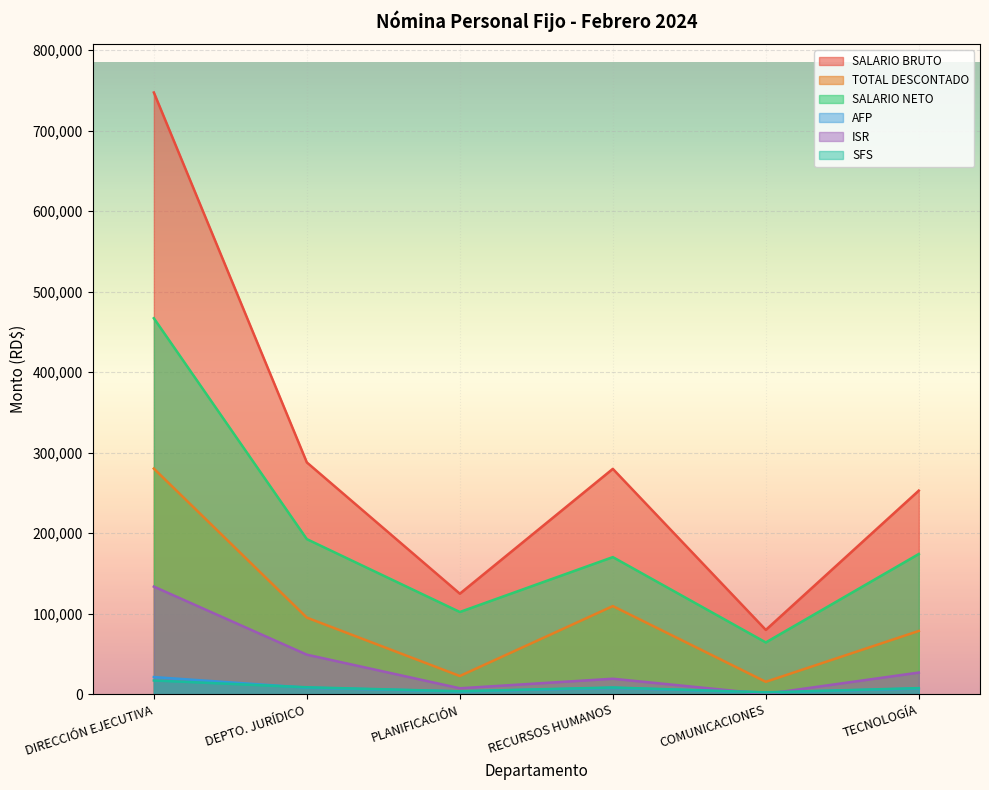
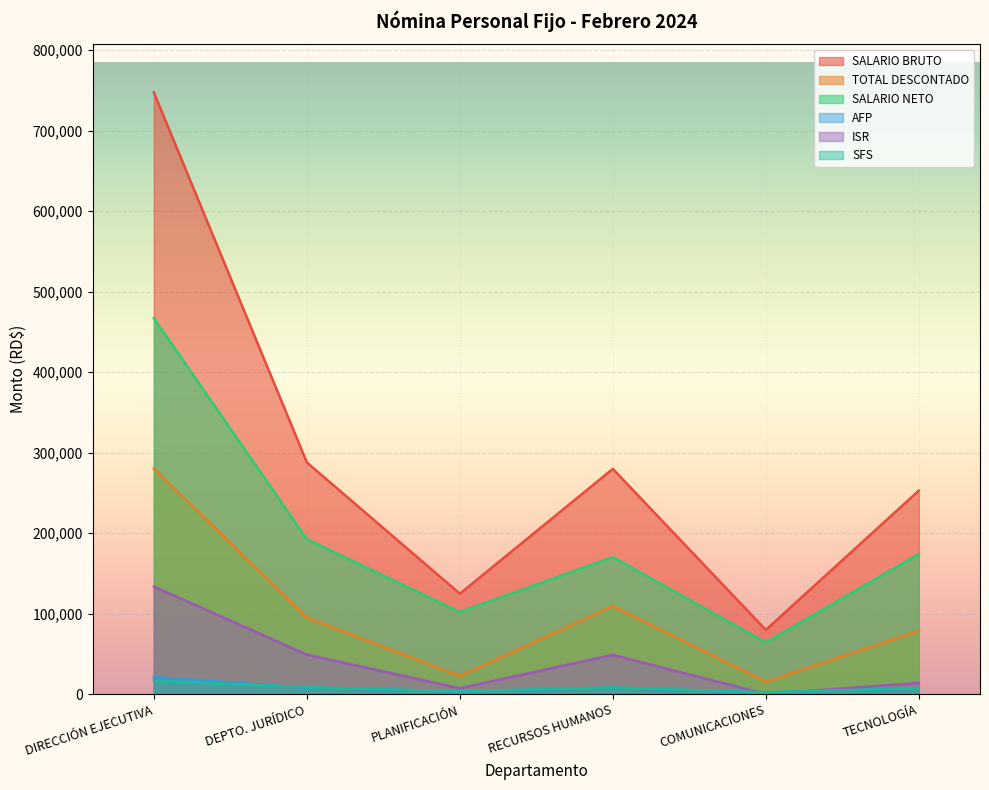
  {
    "ISR": {
      "DIRECCIÓN EJECUTIVA": "130,000",
      "DEPTO. JURÍDICO": "50,000",
      "PLANIFICACIÓN": "10,000",
-     "RECURSOS HUMANOS": "20,000",
-     "TECNOLOGÍA": "30,000"
+     "RECURSOS HUMANOS": "50,000",
+     "TECNOLOGÍA": "10,000"
    }
  }
